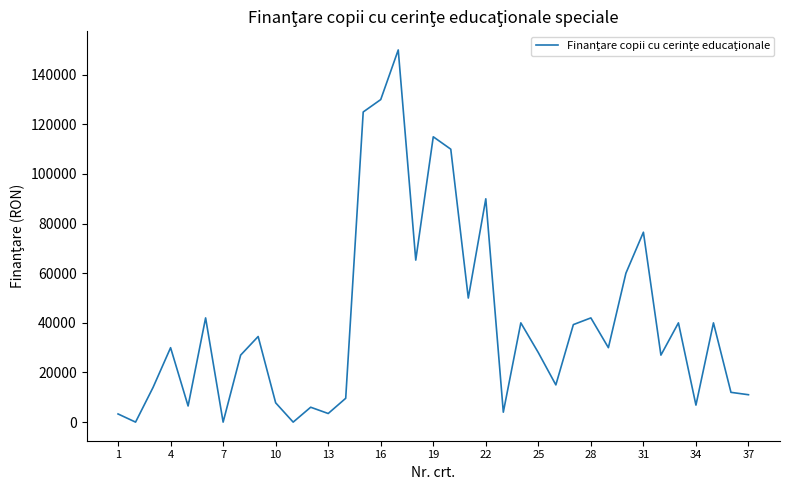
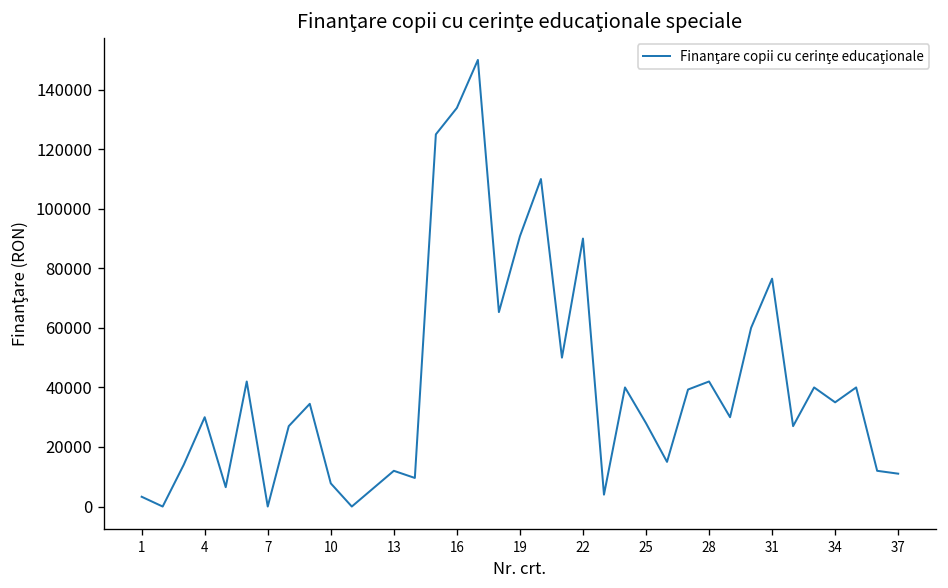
  {
    "1": 3000,
    "4": 30000,
    "7": 0,
    "10": 8000,
-   "13": 3000,
-   "16": 130000,
-   "19": 115000,
+   "13": 12000,
+   "16": 134000,
+   "19": 91000,
    "22": 90000,
    "25": 28000,
    "28": 42000,
    "31": 77000,
-   "34": 7000,
+   "34": 35000,
    "37": 11000
  }
